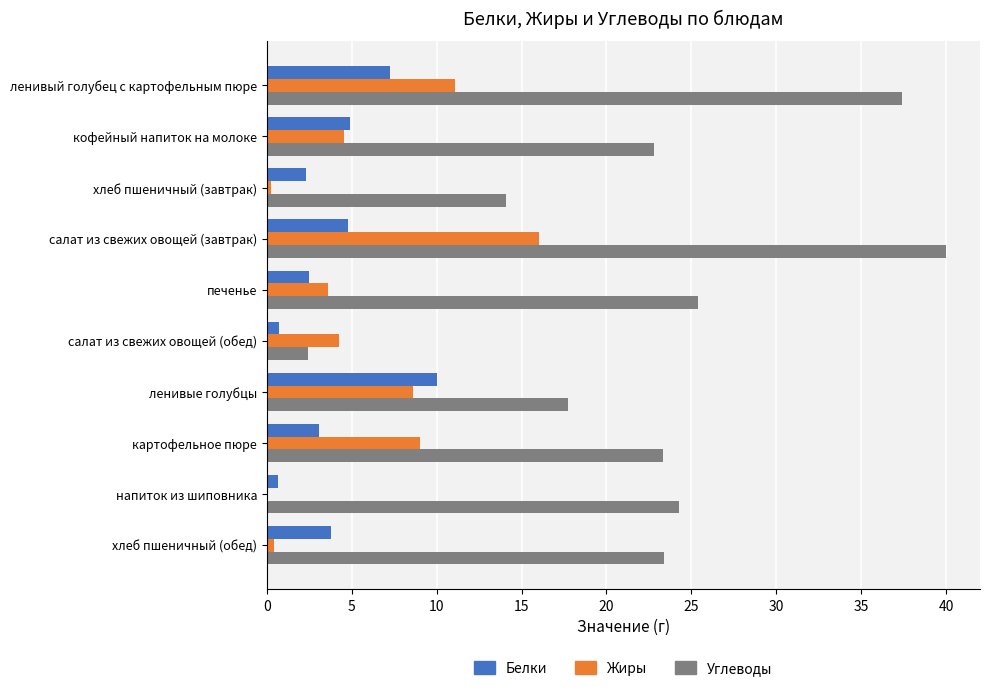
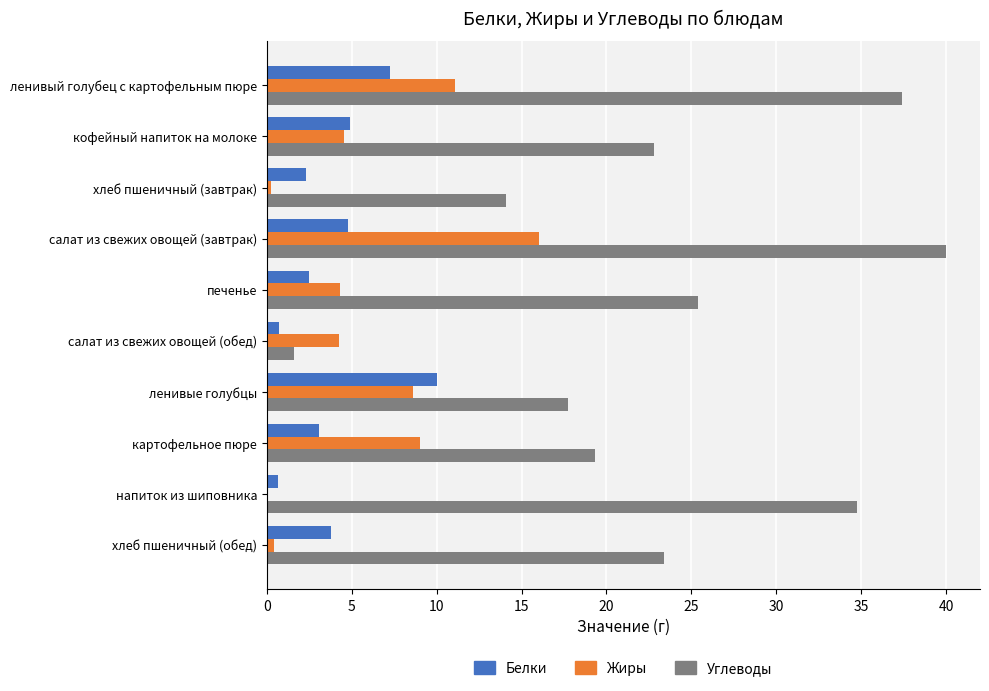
  {
    "Белки": {
      "ленивый голубец с картофельным пюре": 7.3,
      "кофейный напиток на молоке": 4.9,
      "хлеб пшеничный (завтрак)": 2.3,
      "салат из свежих овощей (завтрак)": 4.8,
      "печенье": 2.5,
      "салат из свежих овощей (обед)": 0.7,
      "ленивые голубцы": 10.0,
      "картофельное пюре": 3.1,
      "напиток из шиповника": 0.7,
      "хлеб пшеничный (обед)": 3.8
    },
    "Жиры": {
      "ленивый голубец с картофельным пюре": 11.1,
      "кофейный напиток на молоке": 4.6,
      "хлеб пшеничный (завтрак)": 0.3,
      "салат из свежих овощей (завтрак)": 16.0,
-     "печенье": 3.6,
+     "печенье": 4.3,
      "салат из свежих овощей (обед)": 4.2,
      "ленивые голубцы": 8.6,
      "картофельное пюре": 9.0,
      "напиток из шиповника": 0.0,
      "хлеб пшеничный (обед)": 0.5
    },
    "Углеводы": {
      "ленивый голубец с картофельным пюре": 37.4,
      "кофейный напиток на молоке": 22.8,
      "хлеб пшеничный (завтрак)": 14.1,
      "салат из свежих овощей (завтрак)": 40.0,
      "печенье": 25.4,
-     "салат из свежих овощей (обед)": 2.4,
+     "салат из свежих овощей (обед)": 1.6,
      "ленивые голубцы": 17.7,
-     "картофельное пюре": 23.3,
-     "напиток из шиповника": 24.3,
+     "картофельное пюре": 19.3,
+     "напиток из шиповника": 34.8,
      "хлеб пшеничный (обед)": 23.4
    }
  }
